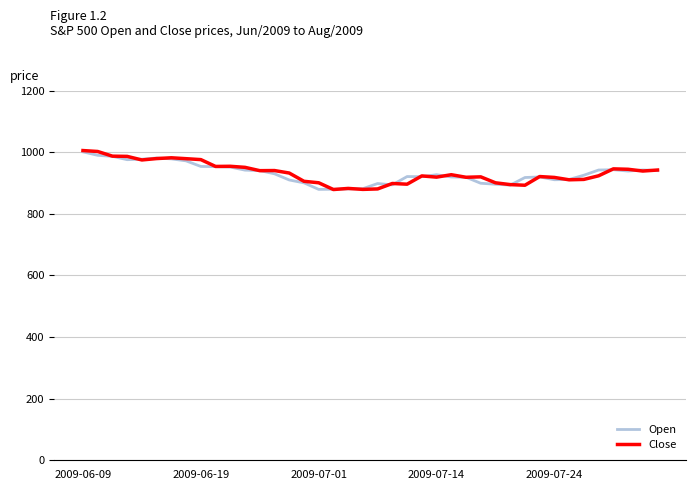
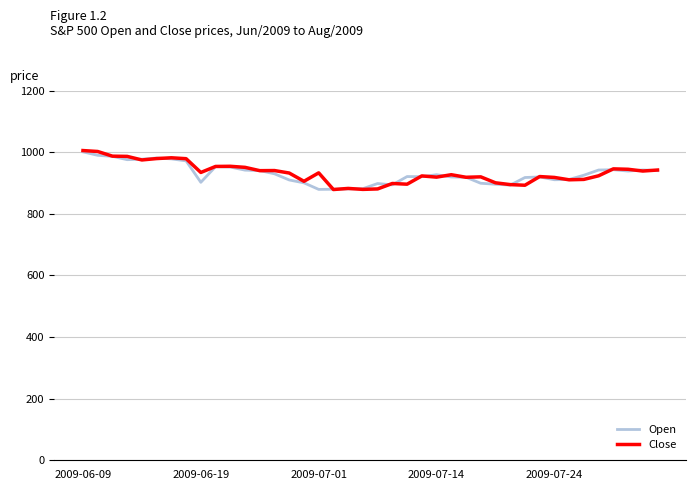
  {
    "Open": {
-     "2009-06-19": 950,
+     "2009-06-19": 900,
      "2009-07-01": 880
    },
    "Close": {
-     "2009-06-19": 980,
-     "2009-07-01": 900
+     "2009-06-19": 930,
+     "2009-07-01": 930
    }
  }
